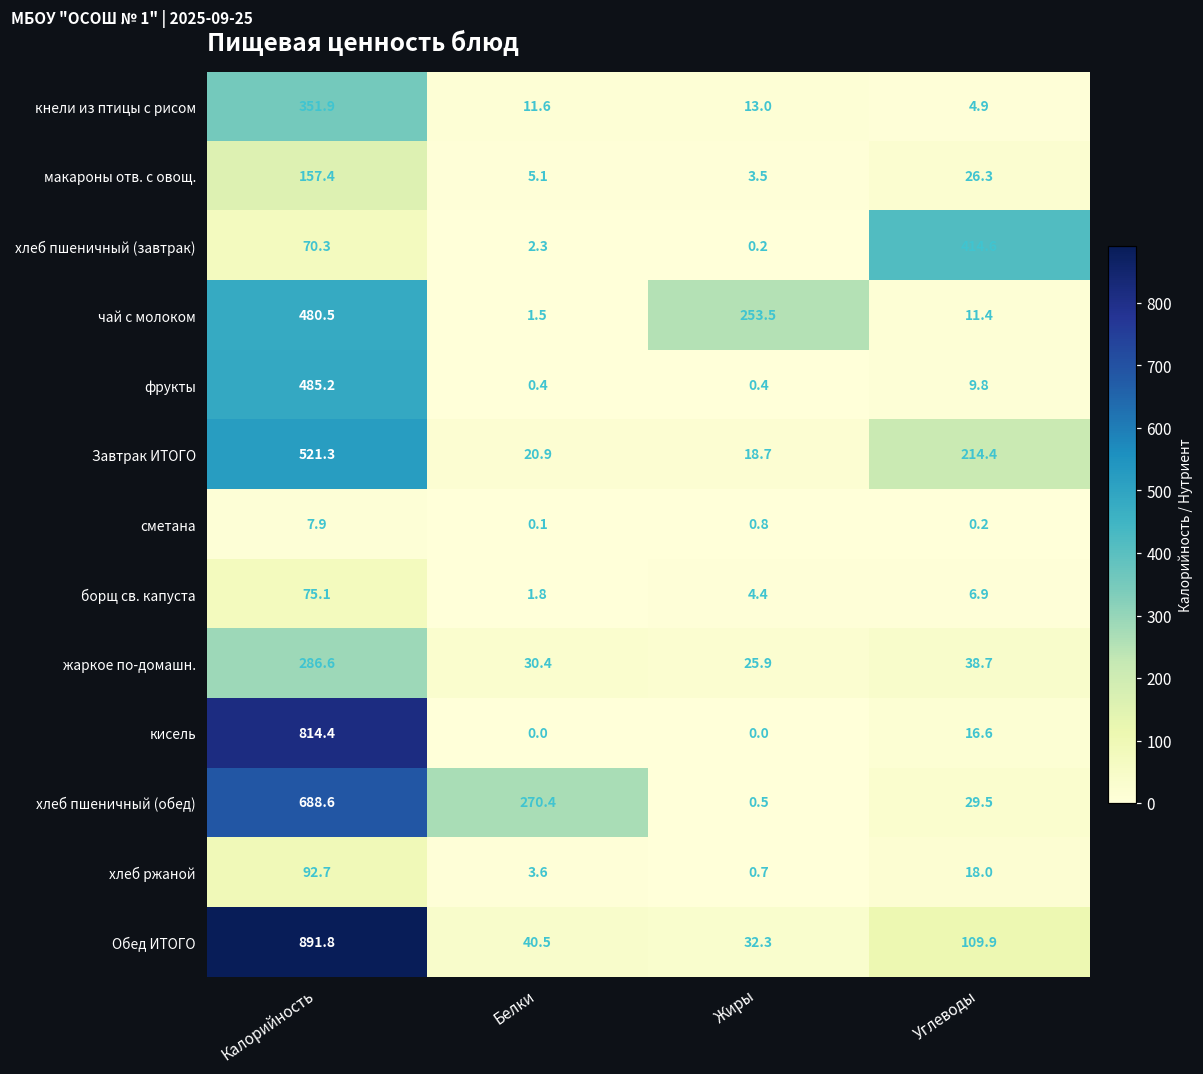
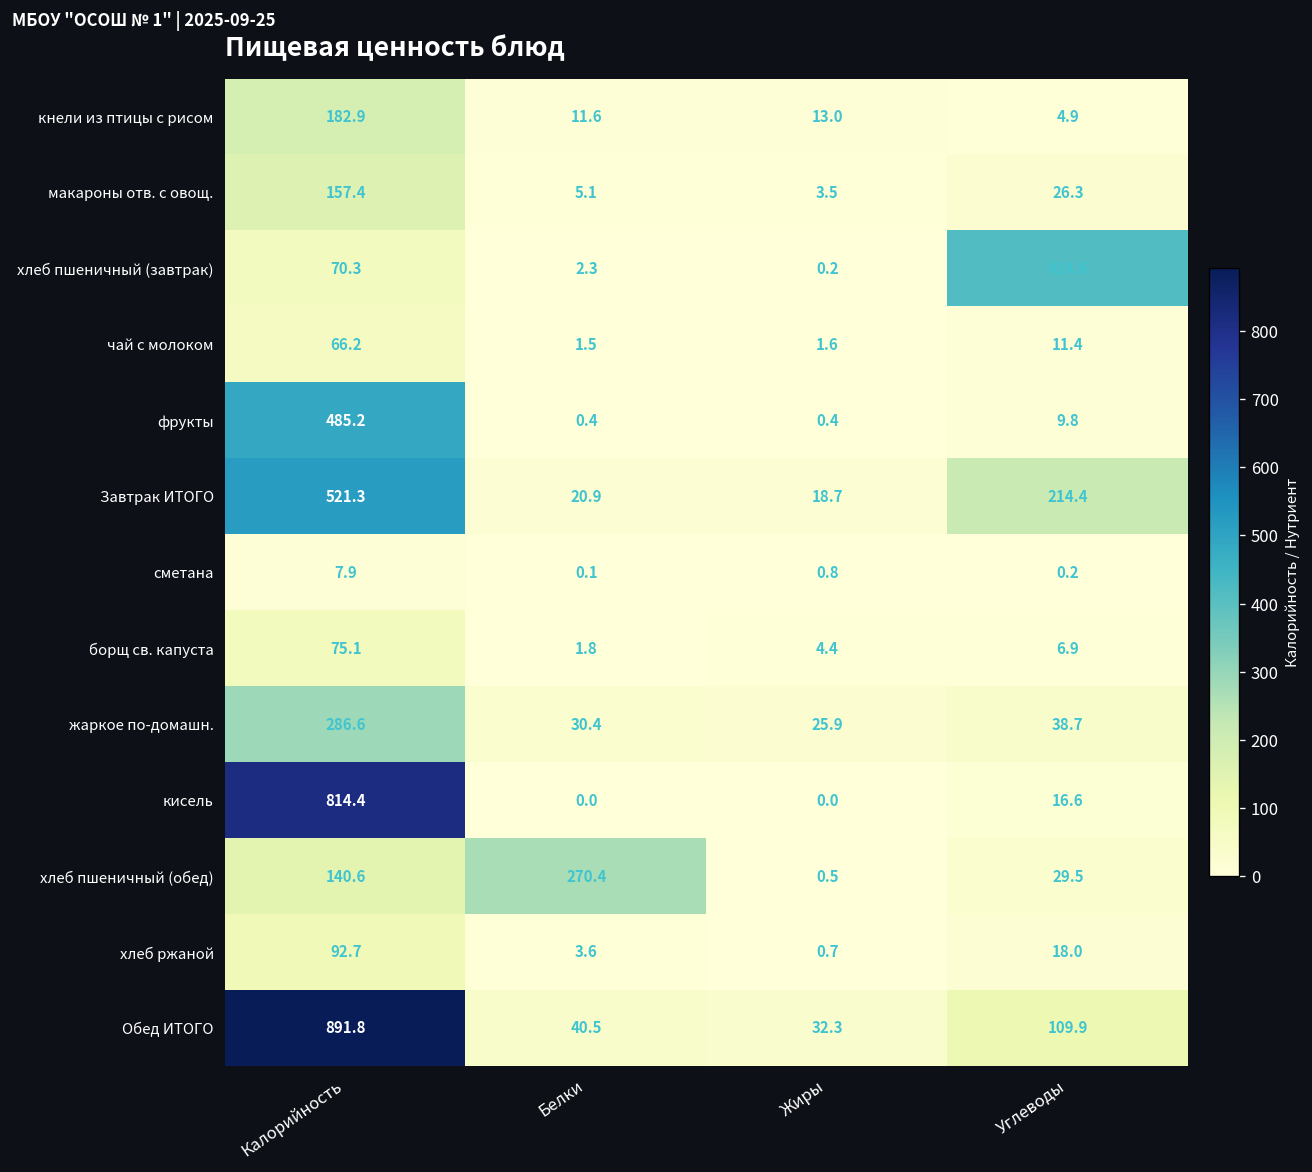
  {
    "кнели из птицы с рисом": {
-     "Калорийность": 351.9,
+     "Калорийность": 182.9,
      "Белки": 11.6,
      "Жиры": 13.0,
      "Углеводы": 4.9
    },
    "макароны отв. с овощ.": {
      "Калорийность": 157.4,
      "Белки": 5.1,
      "Жиры": 3.5,
      "Углеводы": 26.3
    },
    "хлеб пшеничный (завтрак)": {
      "Калорийность": 70.3,
      "Белки": 2.3,
      "Жиры": 0.2
    },
    "чай с молоком": {
-     "Калорийность": 480.5,
+     "Калорийность": 66.2,
      "Белки": 1.5,
-     "Жиры": 253.5,
+     "Жиры": 1.6,
      "Углеводы": 11.4
    },
    "фрукты": {
      "Калорийность": 485.2,
      "Белки": 0.4,
      "Жиры": 0.4,
      "Углеводы": 9.8
    },
    "Завтрак ИТОГО": {
      "Калорийность": 521.3,
      "Белки": 20.9,
      "Жиры": 18.7,
      "Углеводы": 214.4
    },
    "сметана": {
      "Калорийность": 7.9,
      "Белки": 0.1,
      "Жиры": 0.8,
      "Углеводы": 0.2
    },
    "борщ св. капуста": {
      "Калорийность": 75.1,
      "Белки": 1.8,
      "Жиры": 4.4,
      "Углеводы": 6.9
    },
    "жаркое по-домашн.": {
      "Калорийность": 286.6,
      "Белки": 30.4,
      "Жиры": 25.9,
      "Углеводы": 38.7
    },
    "кисель": {
      "Калорийность": 814.4,
      "Белки": 0.0,
      "Жиры": 0.0,
      "Углеводы": 16.6
    },
    "хлеб пшеничный (обед)": {
-     "Калорийность": 688.6,
+     "Калорийность": 140.6,
      "Белки": 270.4,
      "Жиры": 0.5,
      "Углеводы": 29.5
    },
    "хлеб ржаной": {
      "Калорийность": 92.7,
      "Белки": 3.6,
      "Жиры": 0.7,
      "Углеводы": 18.0
    },
    "Обед ИТОГО": {
      "Калорийность": 891.8,
      "Белки": 40.5,
      "Жиры": 32.3,
      "Углеводы": 109.9
    }
  }
